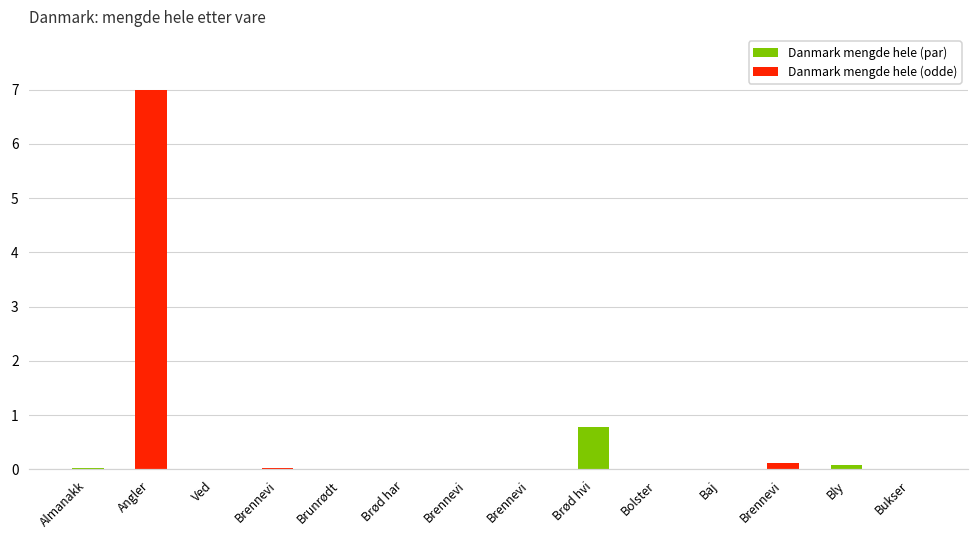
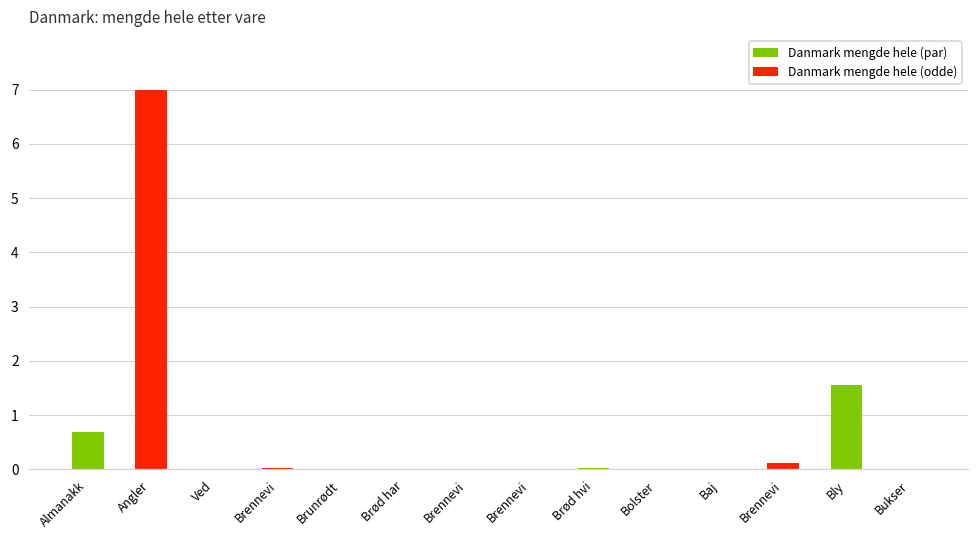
  {
-   "Almanakk": 0.0,
+   "Almanakk": 0.7,
    "Angler": 7.0,
-   "Brød hvi": 0.8,
-   "Bly": 0.1
+   "Brød hvi": 0.0,
+   "Bly": 1.6
  }
